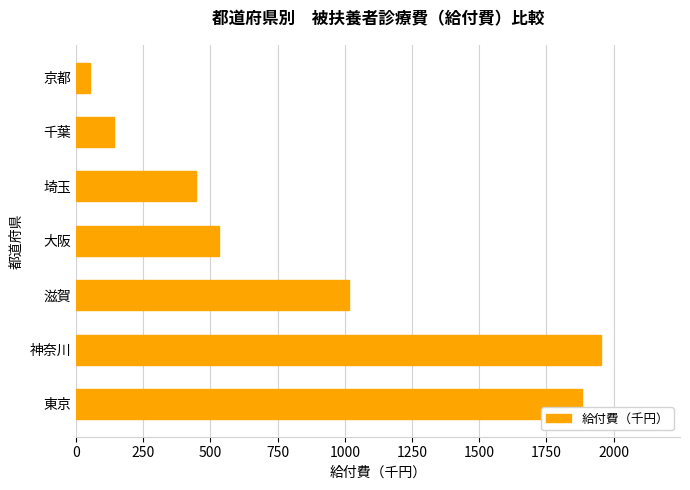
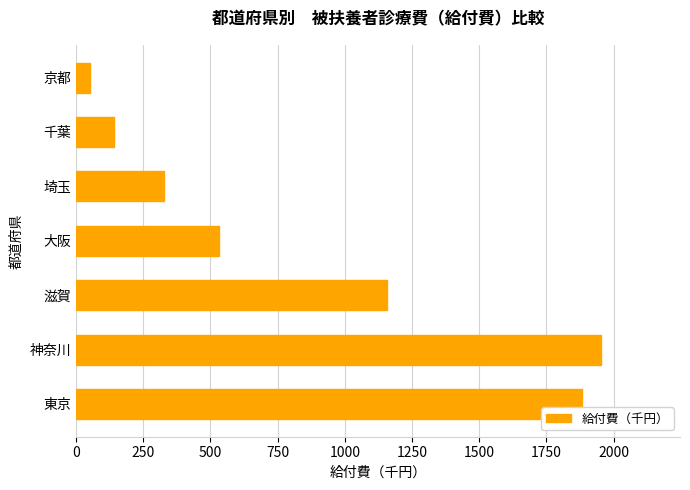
  {
    "京都": 50,
    "千葉": 140,
-   "埼玉": 450,
+   "埼玉": 330,
    "大阪": 530,
-   "滋賀": 1020,
+   "滋賀": 1160,
    "神奈川": 1950,
    "東京": 1880
  }
